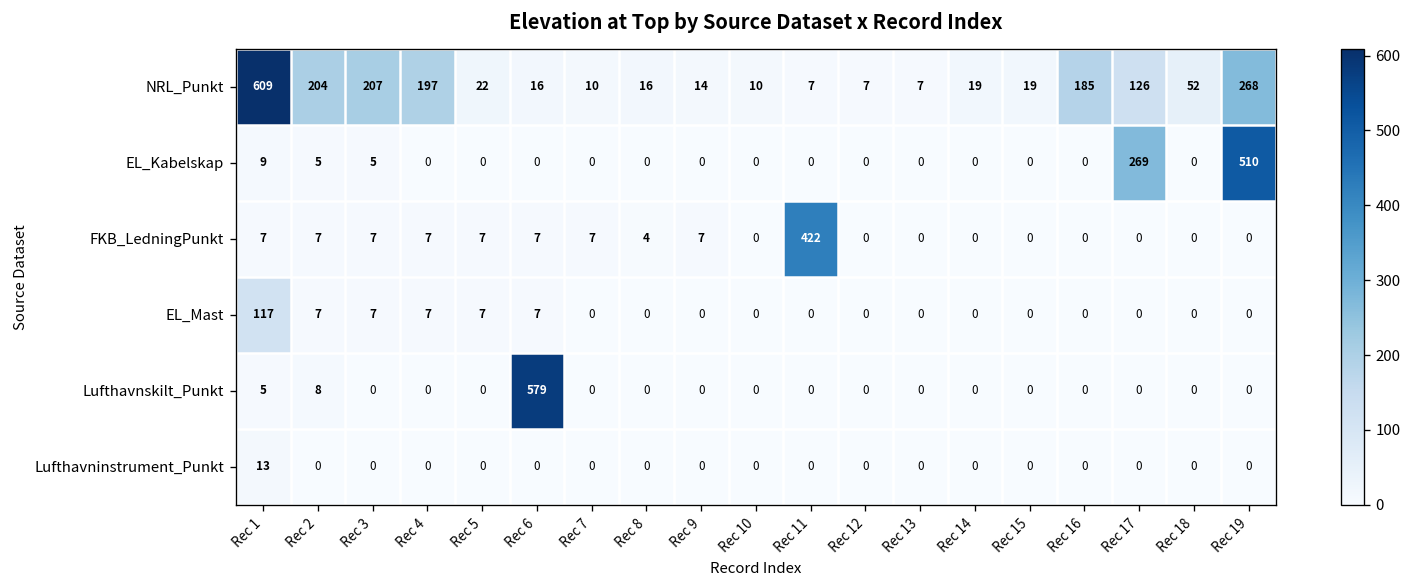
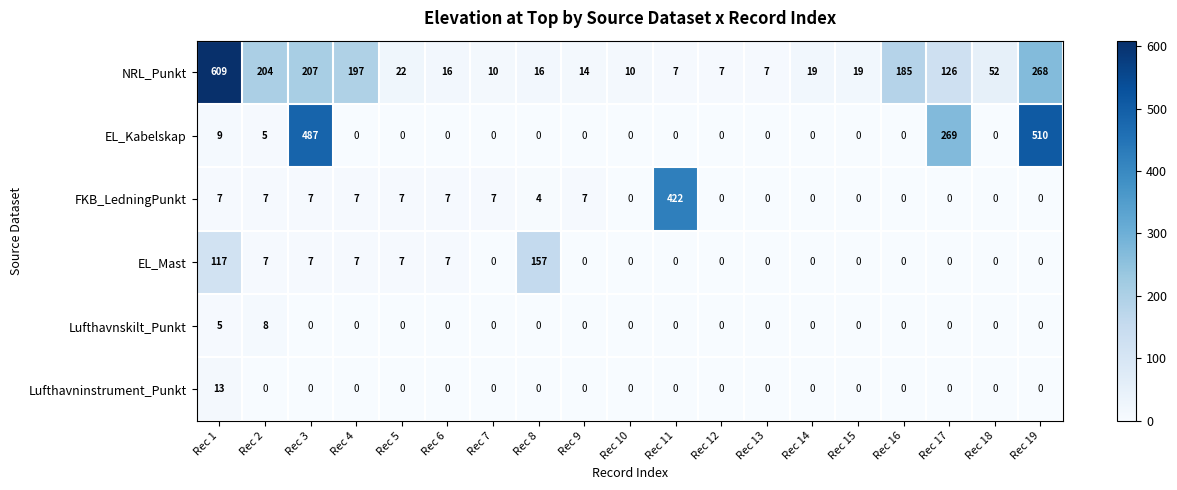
  {
    "NRL_Punkt": {
      "Rec 1": 609,
      "Rec 2": 204,
      "Rec 3": 207,
      "Rec 4": 197,
      "Rec 5": 22,
      "Rec 6": 16,
      "Rec 7": 10,
      "Rec 8": 16,
      "Rec 9": 14,
      "Rec 10": 10,
      "Rec 11": 7,
      "Rec 12": 7,
      "Rec 13": 7,
      "Rec 14": 19,
      "Rec 15": 19,
      "Rec 16": 185,
      "Rec 17": 126,
      "Rec 18": 52,
      "Rec 19": 268
    },
    "EL_Kabelskap": {
      "Rec 1": 9,
      "Rec 2": 5,
-     "Rec 3": 5,
+     "Rec 3": 487,
      "Rec 4": 0,
      "Rec 5": 0,
      "Rec 6": 0,
      "Rec 7": 0,
      "Rec 8": 0,
      "Rec 9": 0,
      "Rec 10": 0,
      "Rec 11": 0,
      "Rec 12": 0,
      "Rec 13": 0,
      "Rec 14": 0,
      "Rec 15": 0,
      "Rec 16": 0,
      "Rec 17": 269,
      "Rec 18": 0,
      "Rec 19": 510
    },
    "FKB_LedningPunkt": {
      "Rec 1": 7,
      "Rec 2": 7,
      "Rec 3": 7,
      "Rec 4": 7,
      "Rec 5": 7,
      "Rec 6": 7,
      "Rec 7": 7,
      "Rec 8": 4,
      "Rec 9": 7,
      "Rec 10": 0,
      "Rec 11": 422,
      "Rec 12": 0,
      "Rec 13": 0,
      "Rec 14": 0,
      "Rec 15": 0,
      "Rec 16": 0,
      "Rec 17": 0,
      "Rec 18": 0,
      "Rec 19": 0
    },
    "EL_Mast": {
      "Rec 1": 117,
      "Rec 2": 7,
      "Rec 3": 7,
      "Rec 4": 7,
      "Rec 5": 7,
      "Rec 6": 7,
      "Rec 7": 0,
-     "Rec 8": 0,
+     "Rec 8": 157,
      "Rec 9": 0,
      "Rec 10": 0,
      "Rec 11": 0,
      "Rec 12": 0,
      "Rec 13": 0,
      "Rec 14": 0,
      "Rec 15": 0,
      "Rec 16": 0,
      "Rec 17": 0,
      "Rec 18": 0,
      "Rec 19": 0
    },
    "Lufthavnskilt_Punkt": {
      "Rec 1": 5,
      "Rec 2": 8,
      "Rec 3": 0,
      "Rec 4": 0,
      "Rec 5": 0,
-     "Rec 6": 579,
+     "Rec 6": 0,
      "Rec 7": 0,
      "Rec 8": 0,
      "Rec 9": 0,
      "Rec 10": 0,
      "Rec 11": 0,
      "Rec 12": 0,
      "Rec 13": 0,
      "Rec 14": 0,
      "Rec 15": 0,
      "Rec 16": 0,
      "Rec 17": 0,
      "Rec 18": 0,
      "Rec 19": 0
    },
    "Lufthavninstrument_Punkt": {
      "Rec 1": 13,
      "Rec 2": 0,
      "Rec 3": 0,
      "Rec 4": 0,
      "Rec 5": 0,
      "Rec 6": 0,
      "Rec 7": 0,
      "Rec 8": 0,
      "Rec 9": 0,
      "Rec 10": 0,
      "Rec 11": 0,
      "Rec 12": 0,
      "Rec 13": 0,
      "Rec 14": 0,
      "Rec 15": 0,
      "Rec 16": 0,
      "Rec 17": 0,
      "Rec 18": 0,
      "Rec 19": 0
    }
  }
